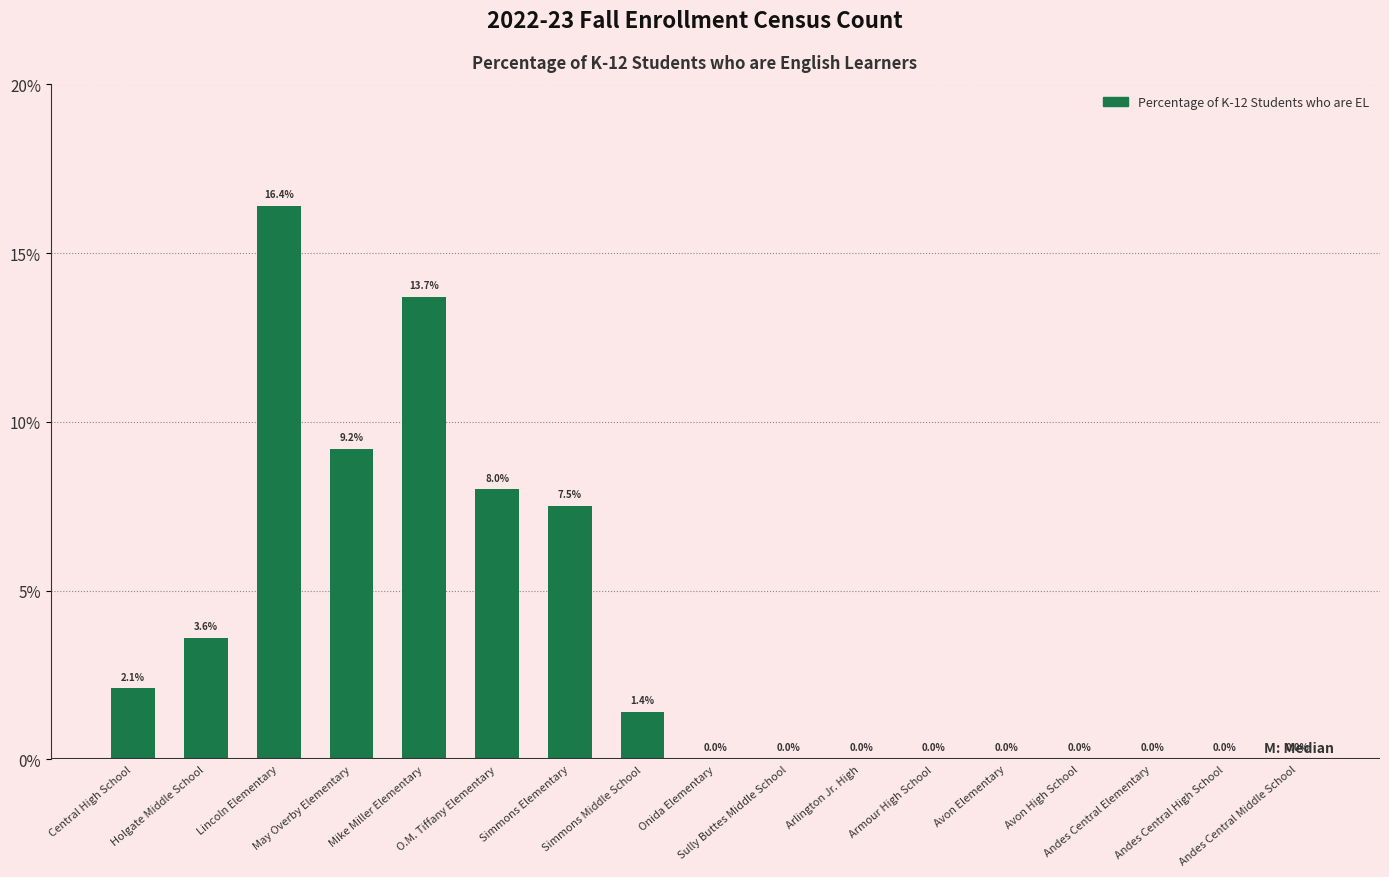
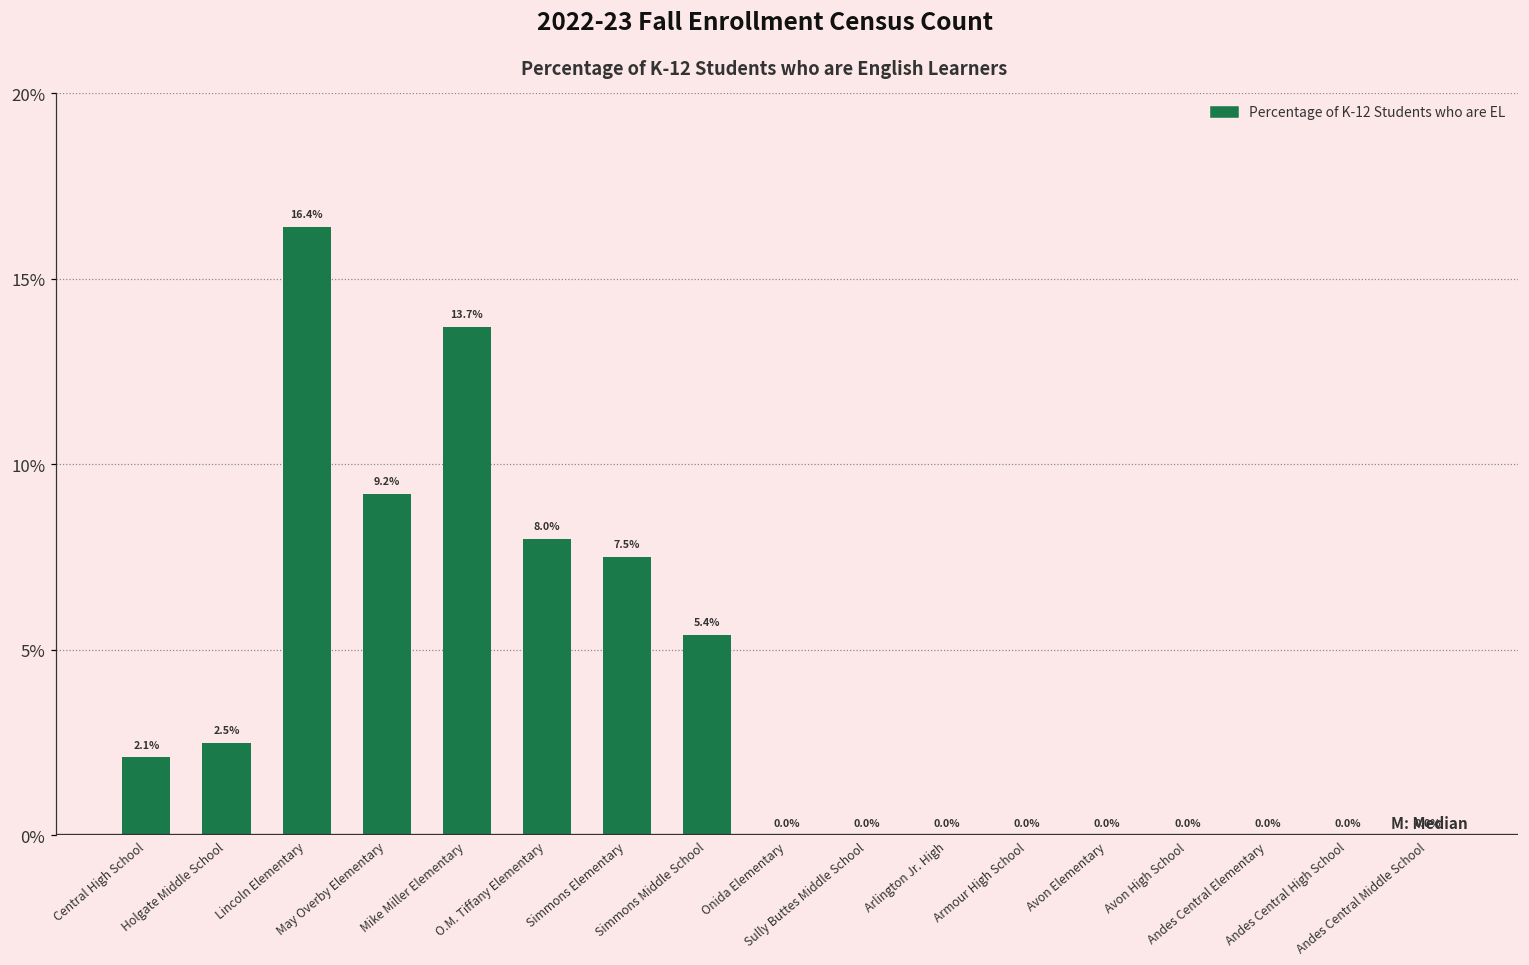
  {
    "Central High School": "2.1%",
-   "Holgate Middle School": "3.6%",
+   "Holgate Middle School": "2.5%",
    "Lincoln Elementary": "16.4%",
    "May Overby Elementary": "9.2%",
    "Mike Miller Elementary": "13.7%",
    "O.M. Tiffany Elementary": "8.0%",
    "Simmons Elementary": "7.5%",
-   "Simmons Middle School": "1.4%",
+   "Simmons Middle School": "5.4%",
    "Onida Elementary": "0.0%",
    "Sully Buttes Middle School": "0.0%",
    "Arlington Jr. High": "0.0%",
    "Armour High School": "0.0%",
    "Avon Elementary": "0.0%",
    "Avon High School": "0.0%",
    "Andes Central Elementary": "0.0%",
    "Andes Central High School": "0.0%"
  }
